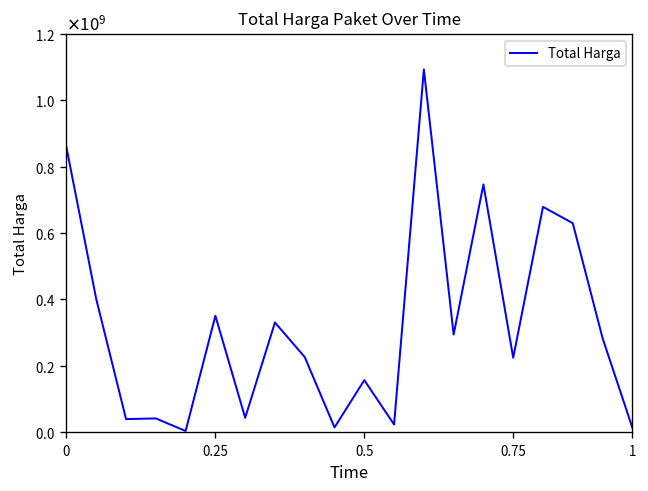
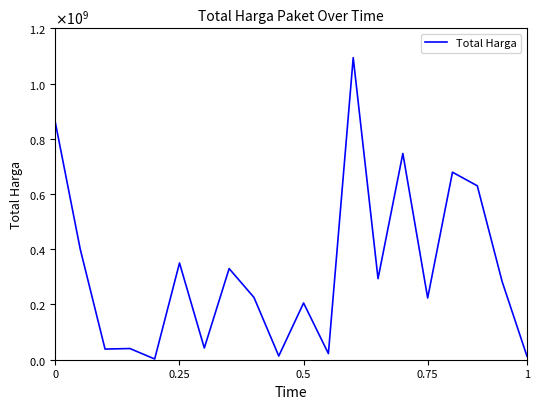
  {
    "0": 860000000,
    "0.25": 350000000,
-   "0.5": 160000000,
+   "0.5": 210000000,
    "0.75": 220000000,
    "1": 10000000
  }
